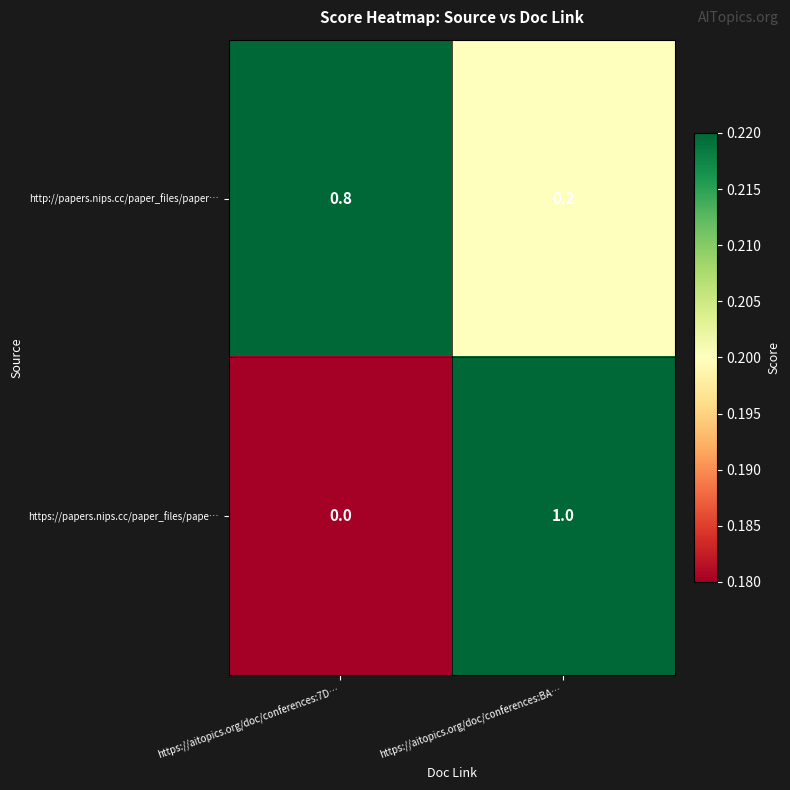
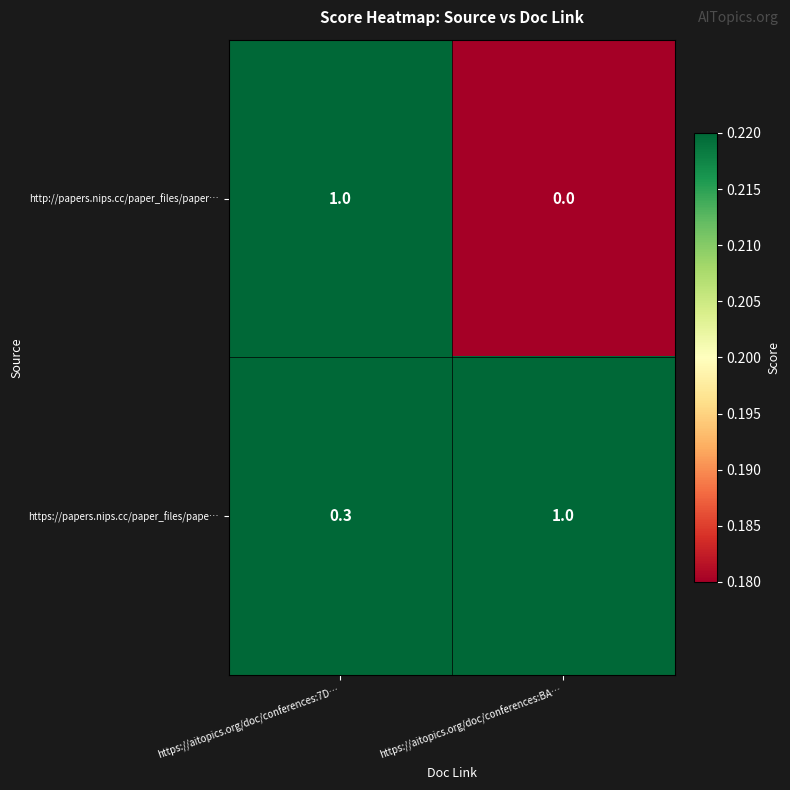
  {
    "http://papers.nips.cc/paper_files/paper…": {
-     "https://aitopics.org/doc/conferences:7D…": 0.8,
-     "https://aitopics.org/doc/conferences:BA…": 0.2
+     "https://aitopics.org/doc/conferences:7D…": 1.0,
+     "https://aitopics.org/doc/conferences:BA…": 0.0
    },
    "https://papers.nips.cc/paper_files/pape…": {
-     "https://aitopics.org/doc/conferences:7D…": 0.0,
+     "https://aitopics.org/doc/conferences:7D…": 0.3,
      "https://aitopics.org/doc/conferences:BA…": 1.0
    }
  }
